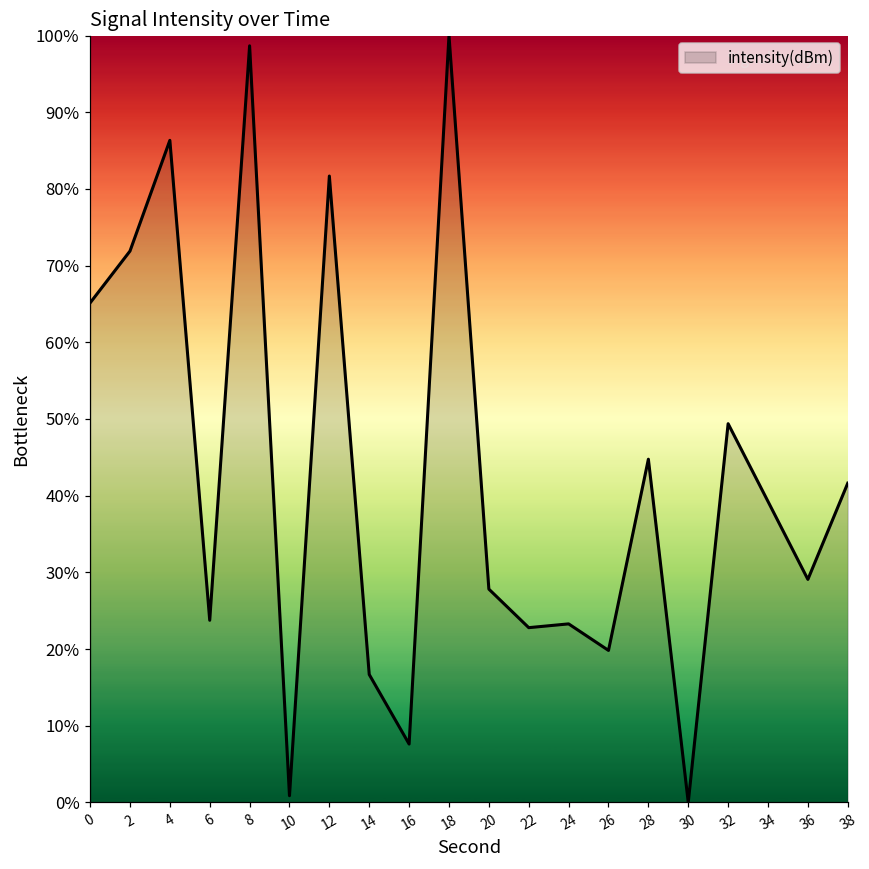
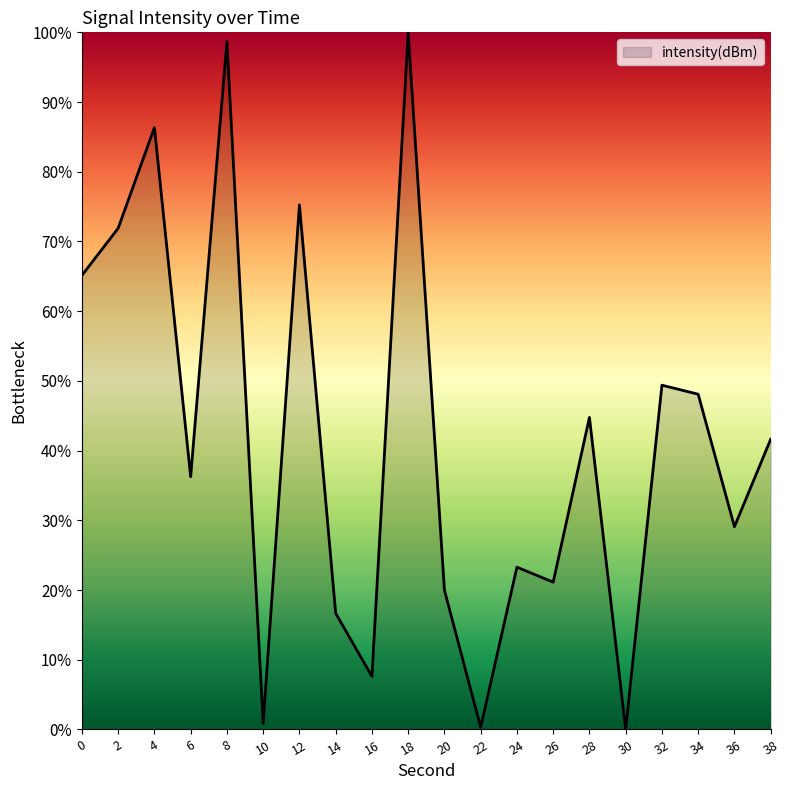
  {
    "0": "65%",
    "2": "72%",
    "4": "86%",
-   "6": "24%",
+   "6": "36%",
    "8": "99%",
    "10": "1%",
-   "12": "82%",
+   "12": "75%",
    "14": "17%",
    "16": "8%",
    "18": "100%",
-   "20": "28%",
-   "22": "23%",
+   "20": "20%",
+   "22": "0%",
    "24": "23%",
-   "26": "20%",
+   "26": "21%",
    "28": "45%",
    "30": "0%",
    "32": "49%",
-   "34": "39%",
+   "34": "48%",
    "36": "29%",
    "38": "42%"
  }
